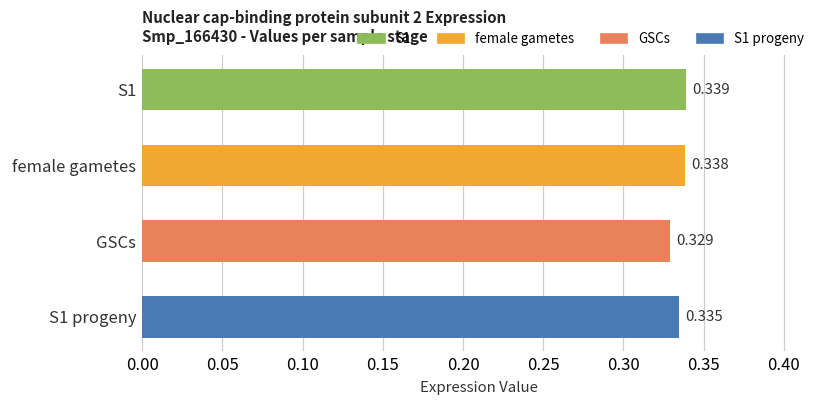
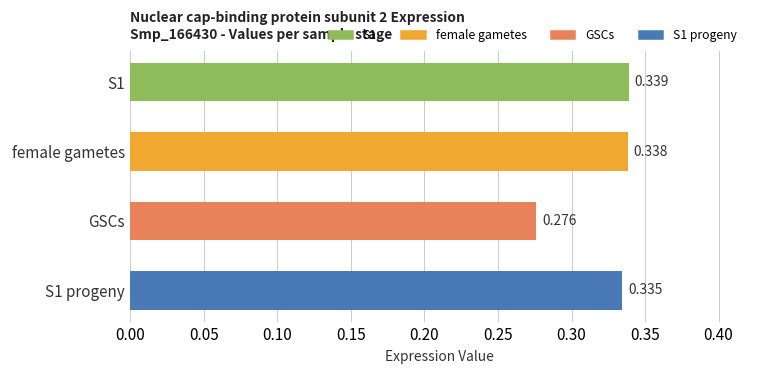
  {
    "S1": 0.339,
    "female gametes": 0.338,
-   "GSCs": 0.329,
+   "GSCs": 0.276,
    "S1 progeny": 0.335
  }
